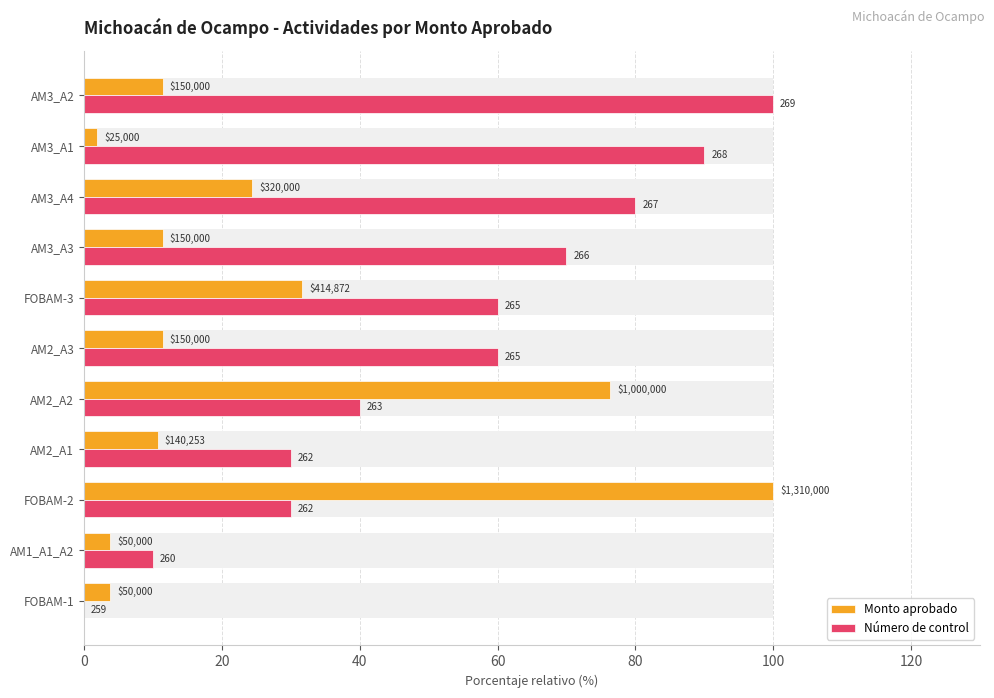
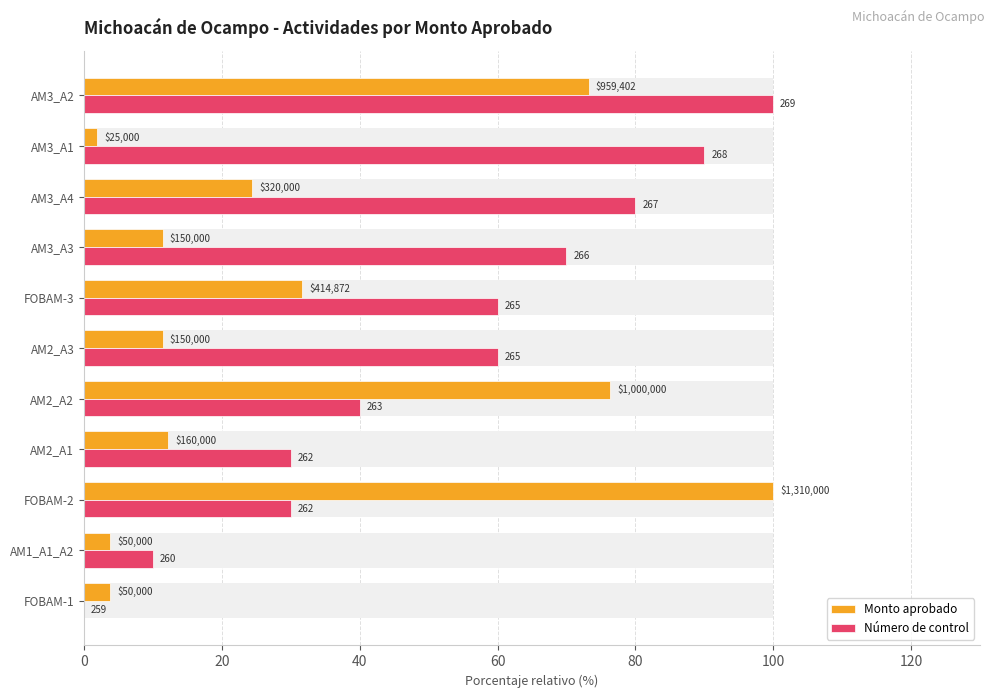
  {
    "Monto aprobado": {
-     "AM3_A2": "$150,000",
-     "AM2_A1": "$140,253"
+     "AM3_A2": "$959,402",
+     "AM2_A1": "$160,000"
    },
    "Número de control": {
      "FOBAM-1": "0"
    }
  }
